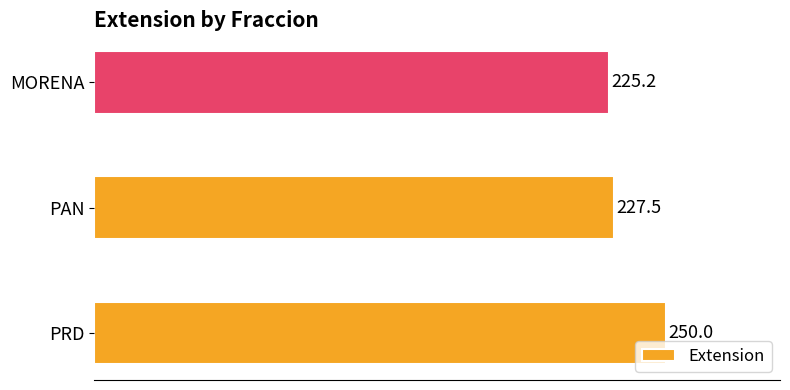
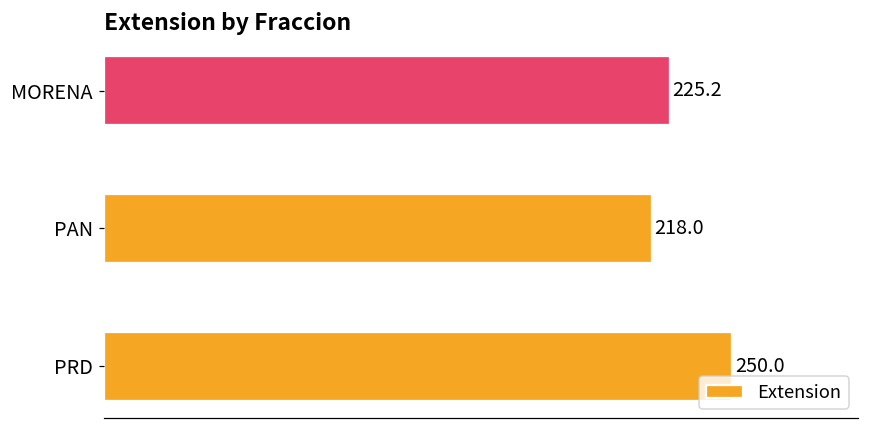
  {
    "MORENA": 225.2,
-   "PAN": 227.5
+   "PAN": 218.0
  }
